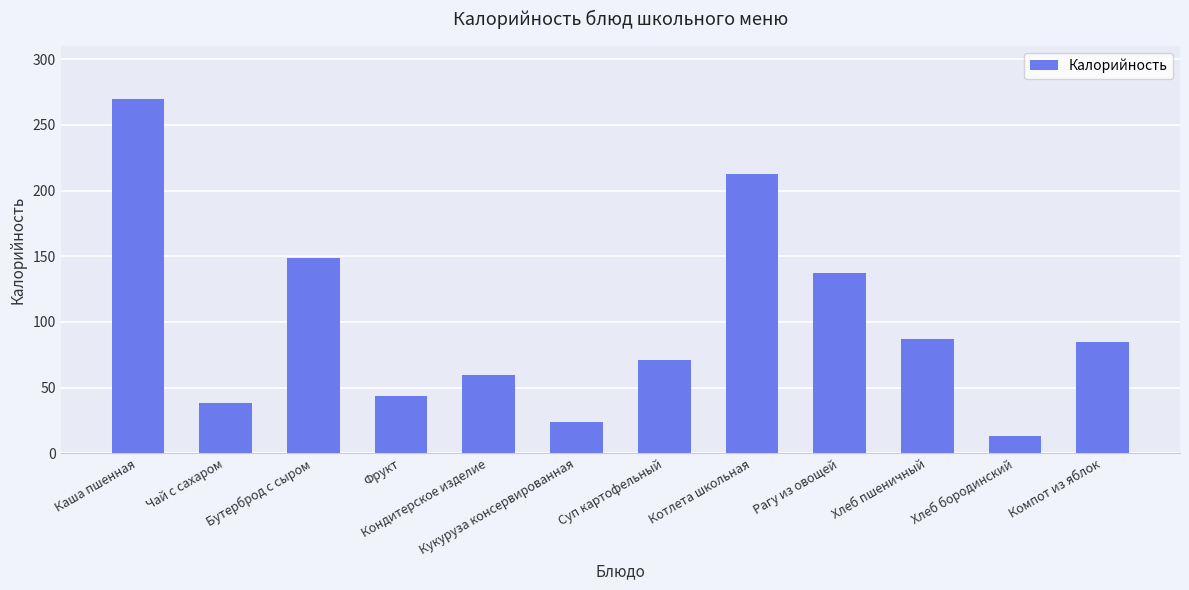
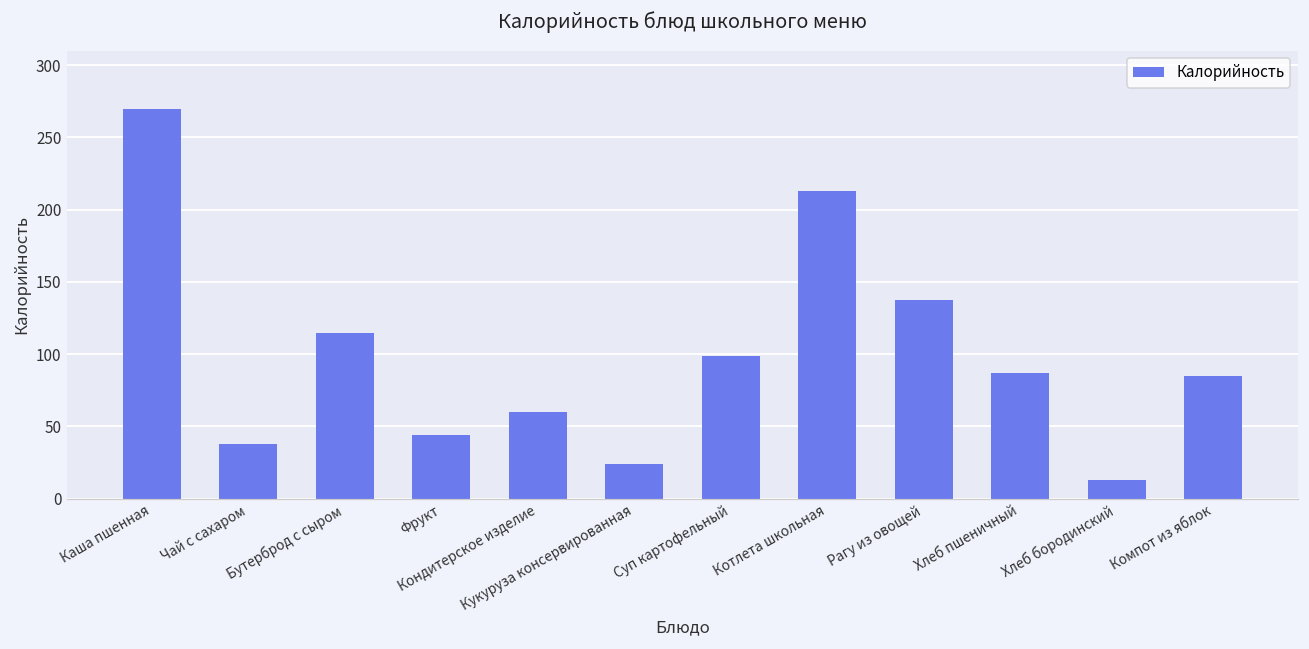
  {
    "Каша пшенная": 270,
    "Чай с сахаром": 38,
-   "Бутерброд с сыром": 149,
+   "Бутерброд с сыром": 115,
    "Фрукт": 44,
    "Кондитерское изделие": 60,
    "Кукуруза консервированная": 24,
-   "Суп картофельный": 71,
+   "Суп картофельный": 99,
    "Котлета школьная": 213,
    "Рагу из овощей": 138,
    "Хлеб пшеничный": 87,
    "Хлеб бородинский": 13,
    "Компот из яблок": 85
  }
